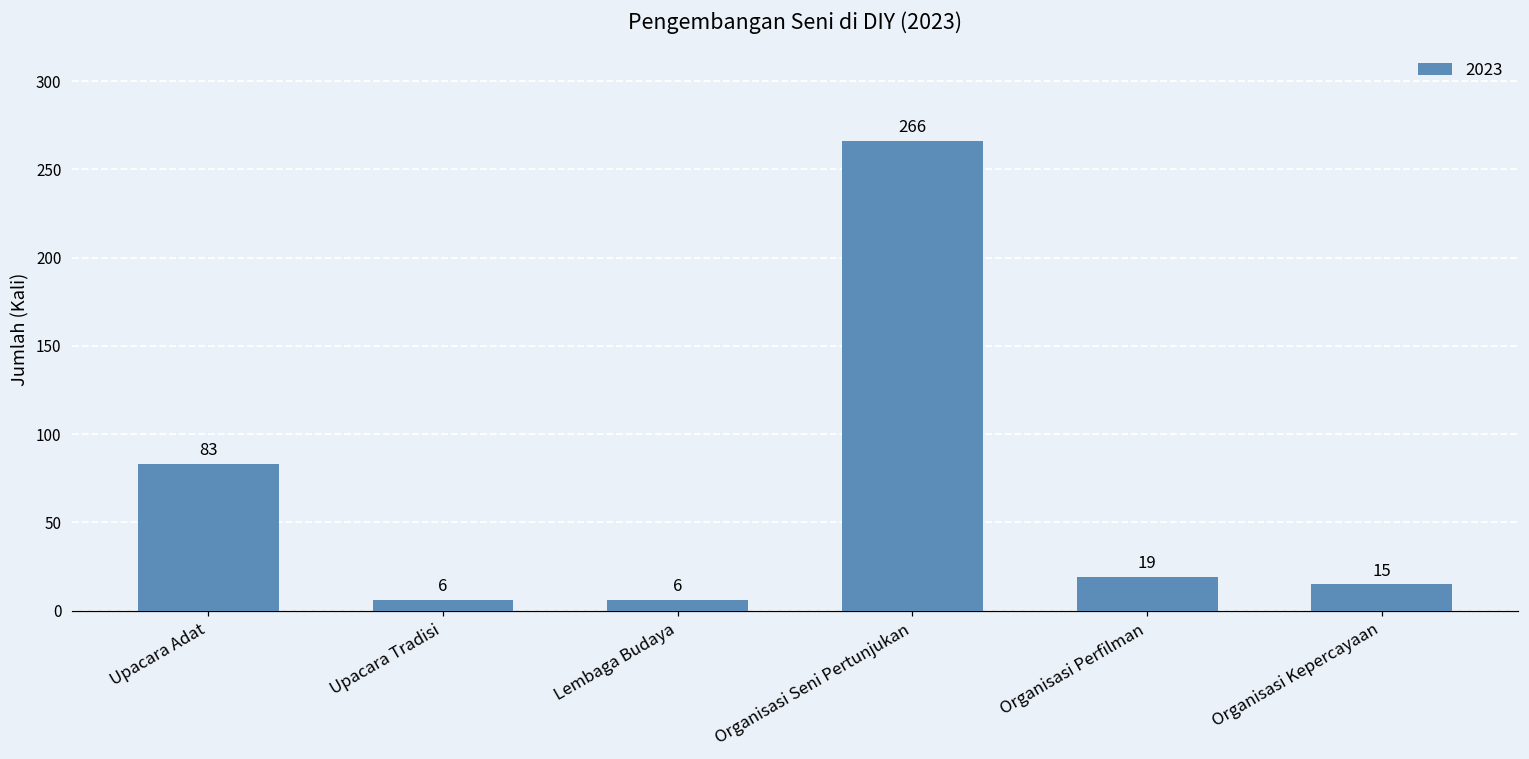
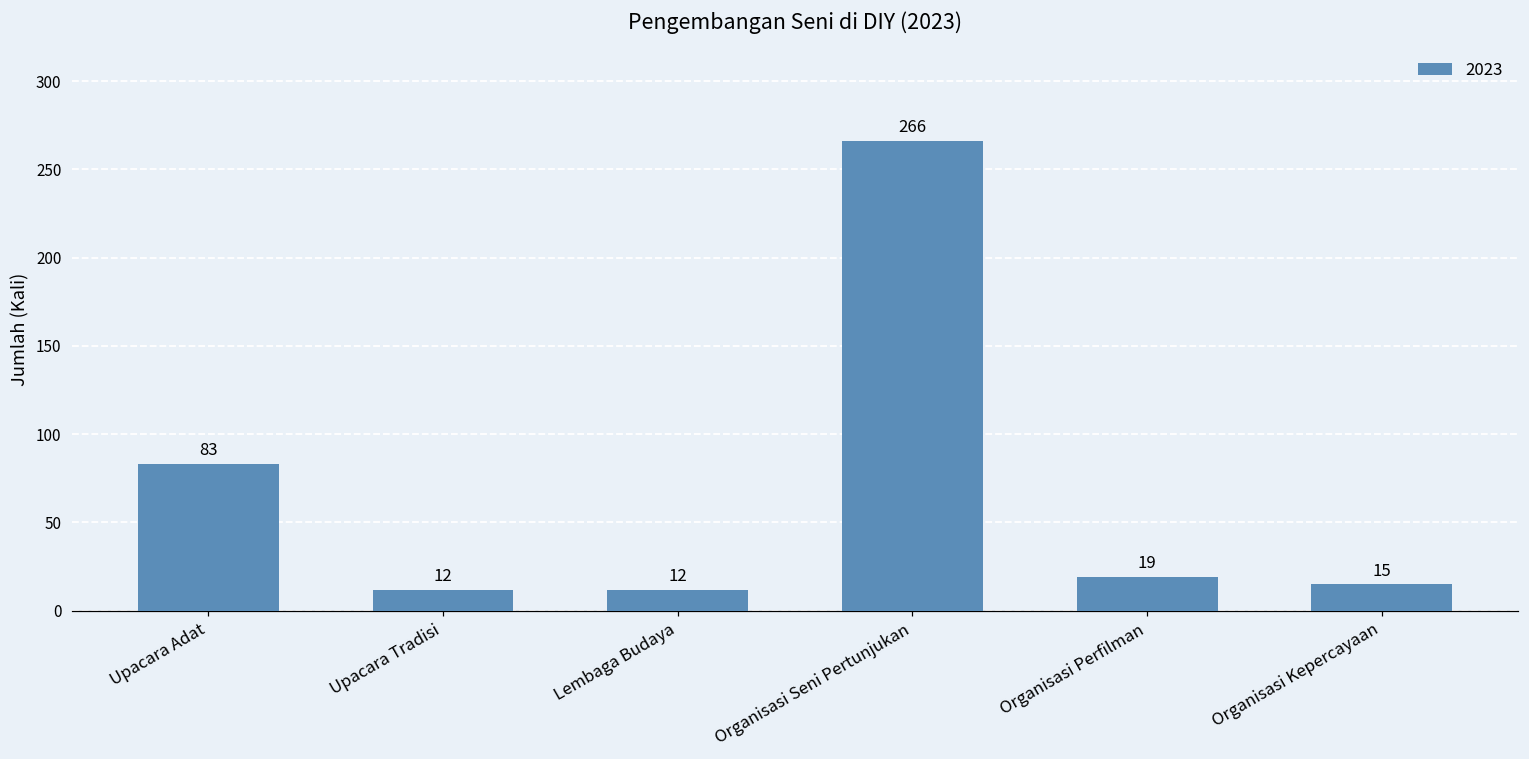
  {
    "Upacara Adat": 83,
-   "Upacara Tradisi": 6,
-   "Lembaga Budaya": 6,
+   "Upacara Tradisi": 12,
+   "Lembaga Budaya": 12,
    "Organisasi Seni Pertunjukan": 266,
    "Organisasi Perfilman": 19,
    "Organisasi Kepercayaan": 15
  }
